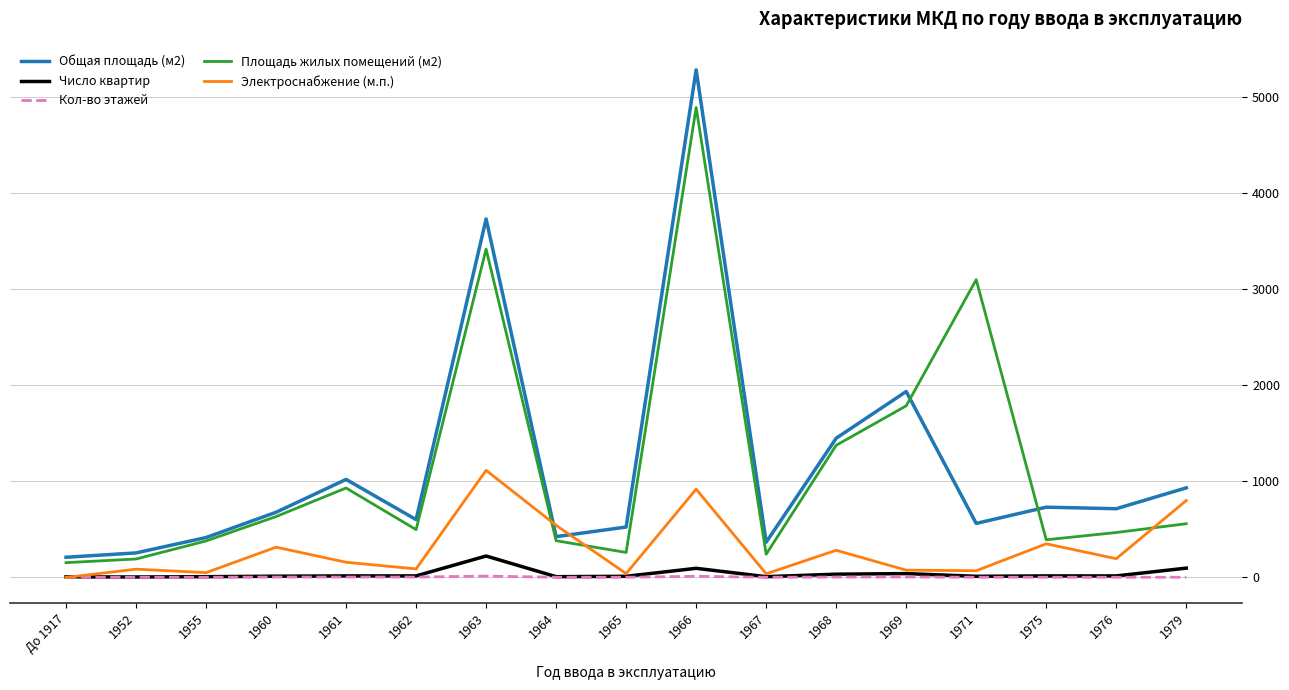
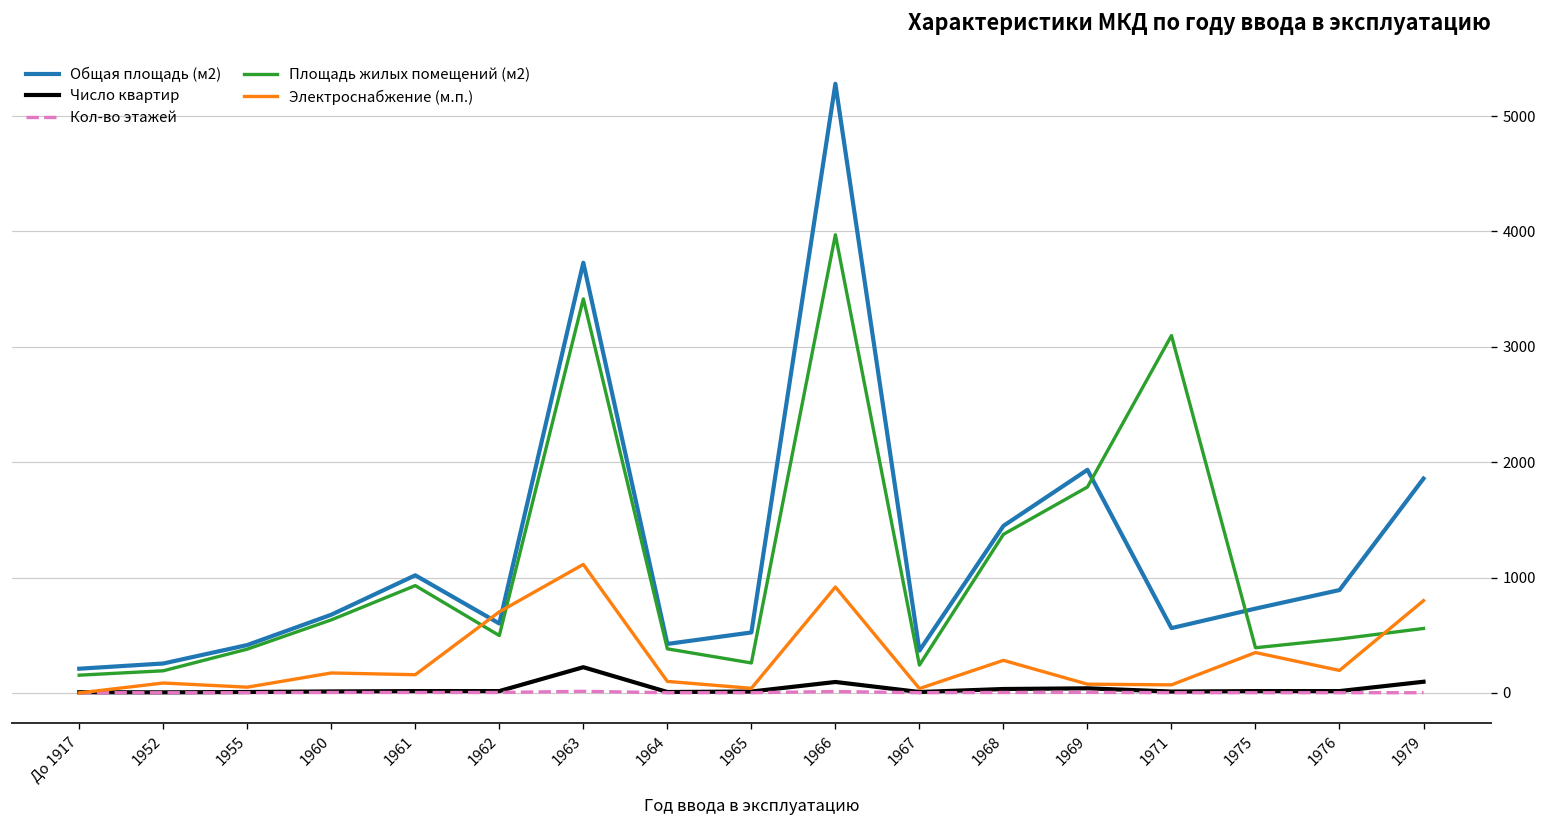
  {
    "Общая площадь (м2)": {
      "До 1917": 200,
      "1952": 300,
      "1955": 400,
      "1960": 700,
      "1961": 1000,
      "1962": 600,
      "1963": 3700,
      "1964": 400,
      "1965": 500,
      "1966": 5300,
      "1967": 400,
      "1968": 1400,
      "1969": 1900,
      "1971": 600,
      "1975": 700,
-     "1976": 700,
-     "1979": 900
+     "1976": 900,
+     "1979": 1900
    },
    "Число квартир": {
      "1963": 200,
      "1966": 100,
      "1968": 0,
      "1969": 0,
      "1979": 100
    },
    "Кол-во этажей": {
      "1963": 0,
      "1966": 0,
      "1968": 0,
      "1969": 0,
      "1979": 0
    },
    "Площадь жилых помещений (м2)": {
      "До 1917": 200,
      "1952": 200,
      "1955": 400,
      "1960": 600,
      "1961": 900,
      "1962": 500,
      "1963": 3400,
      "1964": 400,
      "1965": 300,
-     "1966": 4900,
+     "1966": 4000,
      "1967": 200,
      "1968": 1400,
      "1969": 1800,
      "1971": 3100,
      "1975": 400,
      "1976": 500,
      "1979": 600
    },
    "Электроснабжение (м.п.)": {
      "1952": 100,
      "1955": 100,
-     "1960": 300,
+     "1960": 200,
      "1961": 200,
-     "1962": 100,
+     "1962": 700,
      "1963": 1100,
-     "1964": 500,
+     "1964": 100,
      "1965": 0,
      "1966": 900,
      "1967": 0,
      "1968": 300,
      "1969": 100,
      "1971": 100,
      "1975": 400,
      "1976": 200,
      "1979": 800
    }
  }
